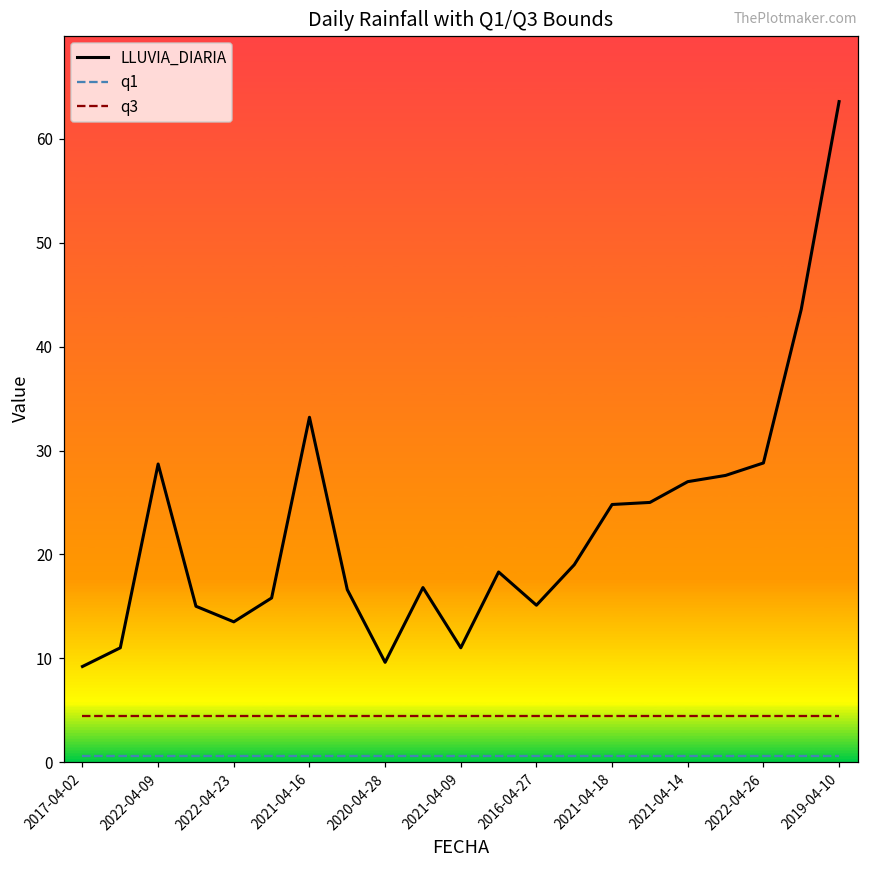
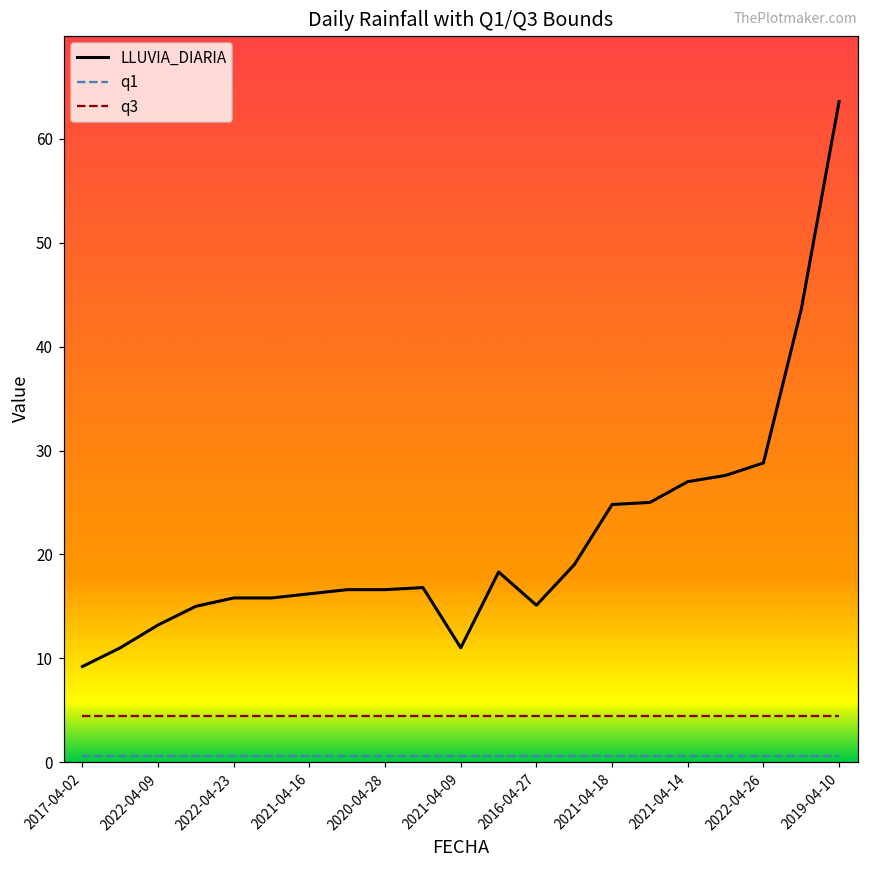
  {
    "LLUVIA_DIARIA": {
      "2017-04-02": 9,
-     "2022-04-09": 29,
-     "2022-04-23": 14,
-     "2021-04-16": 33,
-     "2020-04-28": 10,
+     "2022-04-09": 13,
+     "2022-04-23": 16,
+     "2021-04-16": 16,
+     "2020-04-28": 17,
      "2021-04-09": 11,
      "2016-04-27": 15,
      "2021-04-18": 25,
      "2021-04-14": 27,
      "2022-04-26": 29,
      "2019-04-10": 64
    },
    "q1": {
      "2017-04-02": 1,
      "2022-04-09": 1,
      "2022-04-23": 1,
      "2021-04-16": 1,
      "2020-04-28": 1,
      "2021-04-09": 1,
      "2016-04-27": 1,
      "2021-04-18": 1,
      "2021-04-14": 1,
      "2022-04-26": 1,
      "2019-04-10": 1
    },
    "q3": {
      "2017-04-02": 4,
      "2022-04-09": 4,
      "2022-04-23": 4,
      "2021-04-16": 4,
      "2020-04-28": 4,
      "2021-04-09": 4,
      "2016-04-27": 4,
      "2021-04-18": 4,
      "2021-04-14": 4,
      "2022-04-26": 4,
      "2019-04-10": 4
    }
  }
